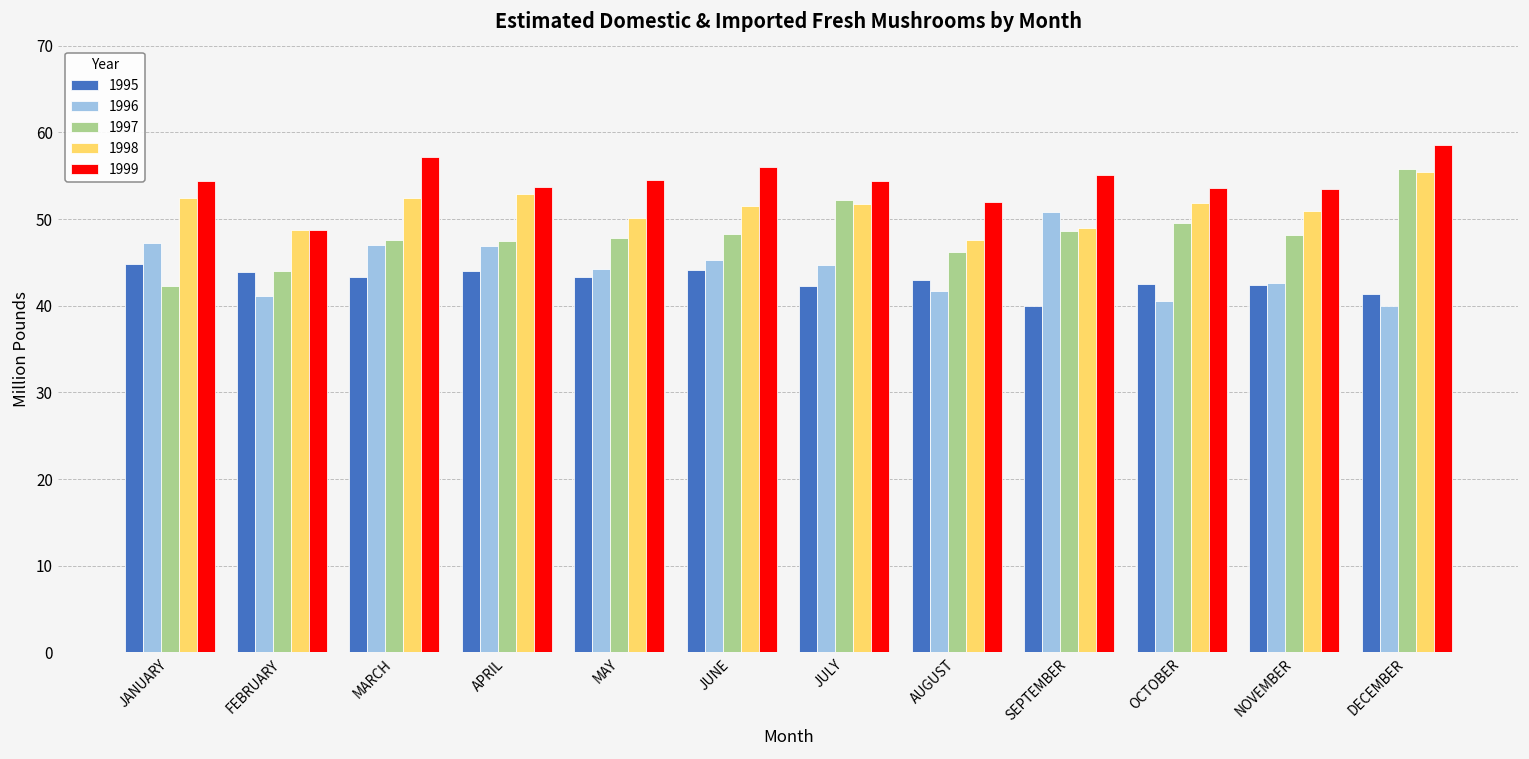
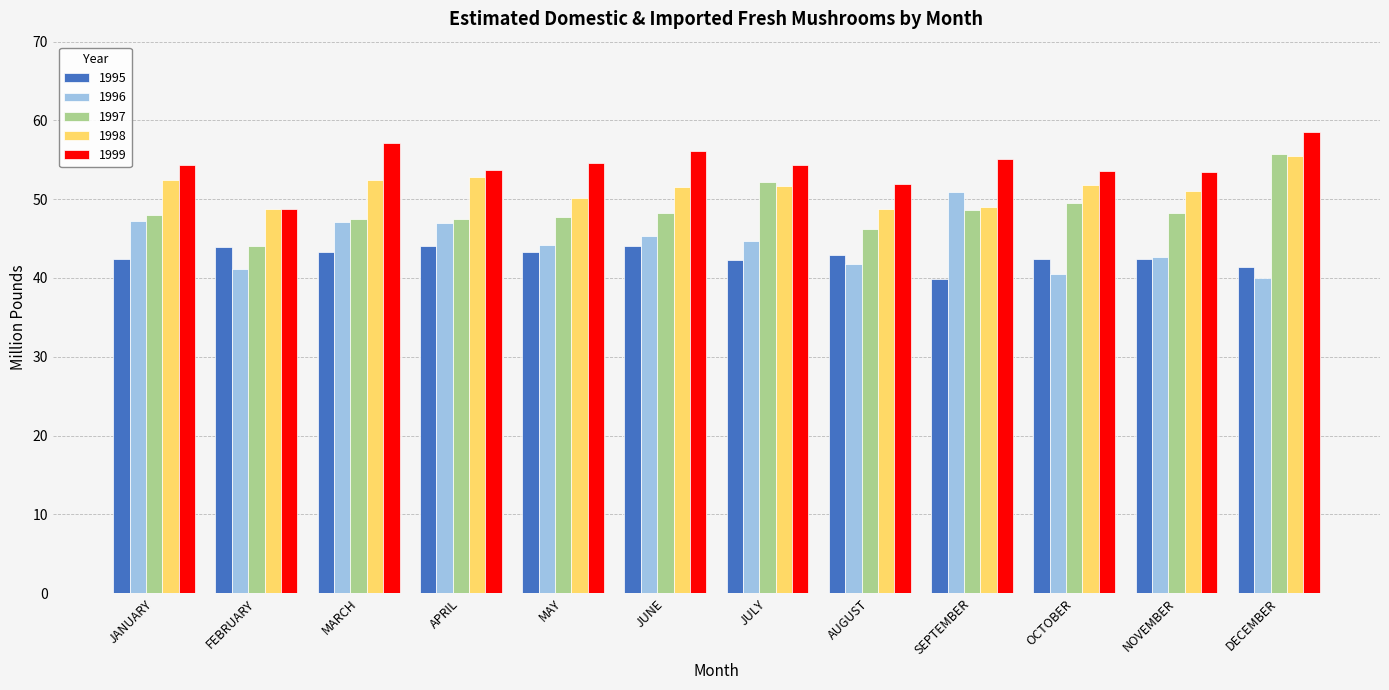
  {
    "1995": {
-     "JANUARY": 45,
+     "JANUARY": 42,
      "FEBRUARY": 44,
      "MARCH": 43,
      "APRIL": 44,
      "MAY": 43,
      "JUNE": 44,
      "JULY": 42,
      "AUGUST": 43,
      "SEPTEMBER": 40,
      "OCTOBER": 42,
      "NOVEMBER": 42,
      "DECEMBER": 41
    },
    "1996": {
      "JANUARY": 47,
      "FEBRUARY": 41,
      "MARCH": 47,
      "APRIL": 47,
      "MAY": 44,
      "JUNE": 45,
      "JULY": 45,
      "AUGUST": 42,
      "SEPTEMBER": 51,
      "OCTOBER": 41,
      "NOVEMBER": 43,
      "DECEMBER": 40
    },
    "1997": {
-     "JANUARY": 42,
+     "JANUARY": 48,
      "FEBRUARY": 44,
      "MARCH": 48,
      "APRIL": 48,
      "MAY": 48,
      "JUNE": 48,
      "JULY": 52,
      "AUGUST": 46,
      "SEPTEMBER": 49,
      "OCTOBER": 50,
      "NOVEMBER": 48,
      "DECEMBER": 56
    },
    "1998": {
      "JANUARY": 52,
      "FEBRUARY": 49,
      "MARCH": 52,
      "APRIL": 53,
      "MAY": 50,
      "JUNE": 52,
      "JULY": 52,
-     "AUGUST": 48,
+     "AUGUST": 49,
      "SEPTEMBER": 49,
      "OCTOBER": 52,
      "NOVEMBER": 51,
      "DECEMBER": 55
    },
    "1999": {
      "JANUARY": 54,
      "FEBRUARY": 49,
      "MARCH": 57,
      "APRIL": 54,
      "MAY": 55,
      "JUNE": 56,
      "JULY": 54,
      "AUGUST": 52,
      "SEPTEMBER": 55,
      "OCTOBER": 54,
      "NOVEMBER": 53,
      "DECEMBER": 59
    }
  }
